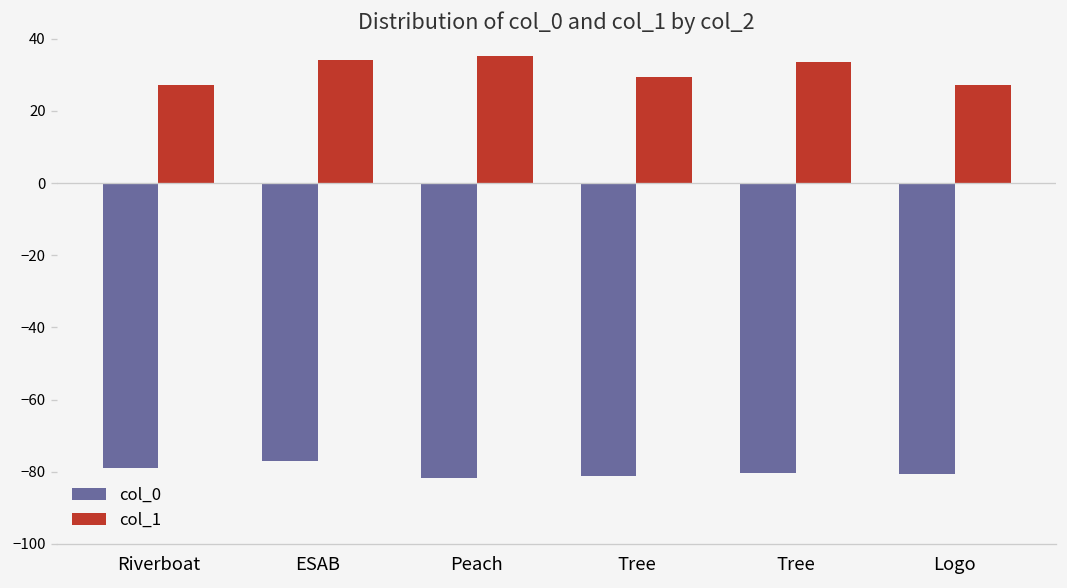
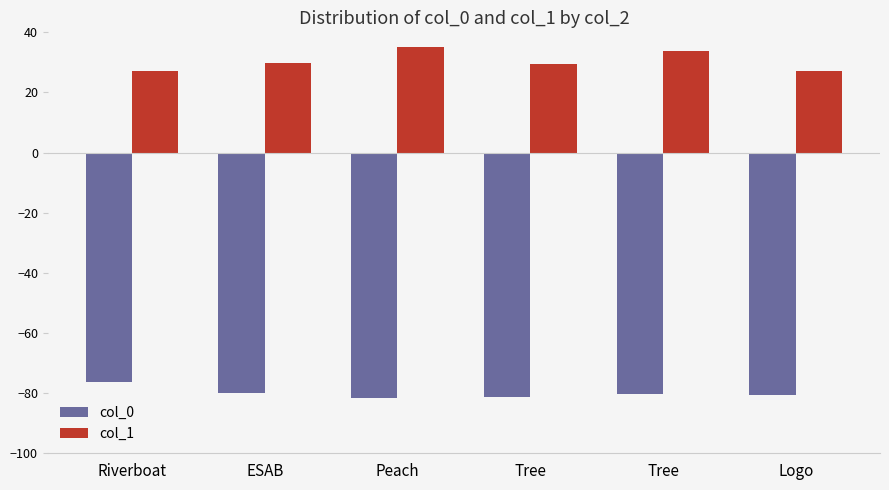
  {
    "col_0": {
-     "Riverboat": -79,
-     "ESAB": -77,
+     "Riverboat": -76,
+     "ESAB": -80,
      "Peach": -82,
      "Logo": -81
    },
    "col_1": {
      "Riverboat": 27,
-     "ESAB": 34,
+     "ESAB": 30,
      "Peach": 35,
      "Logo": 27
    }
  }
